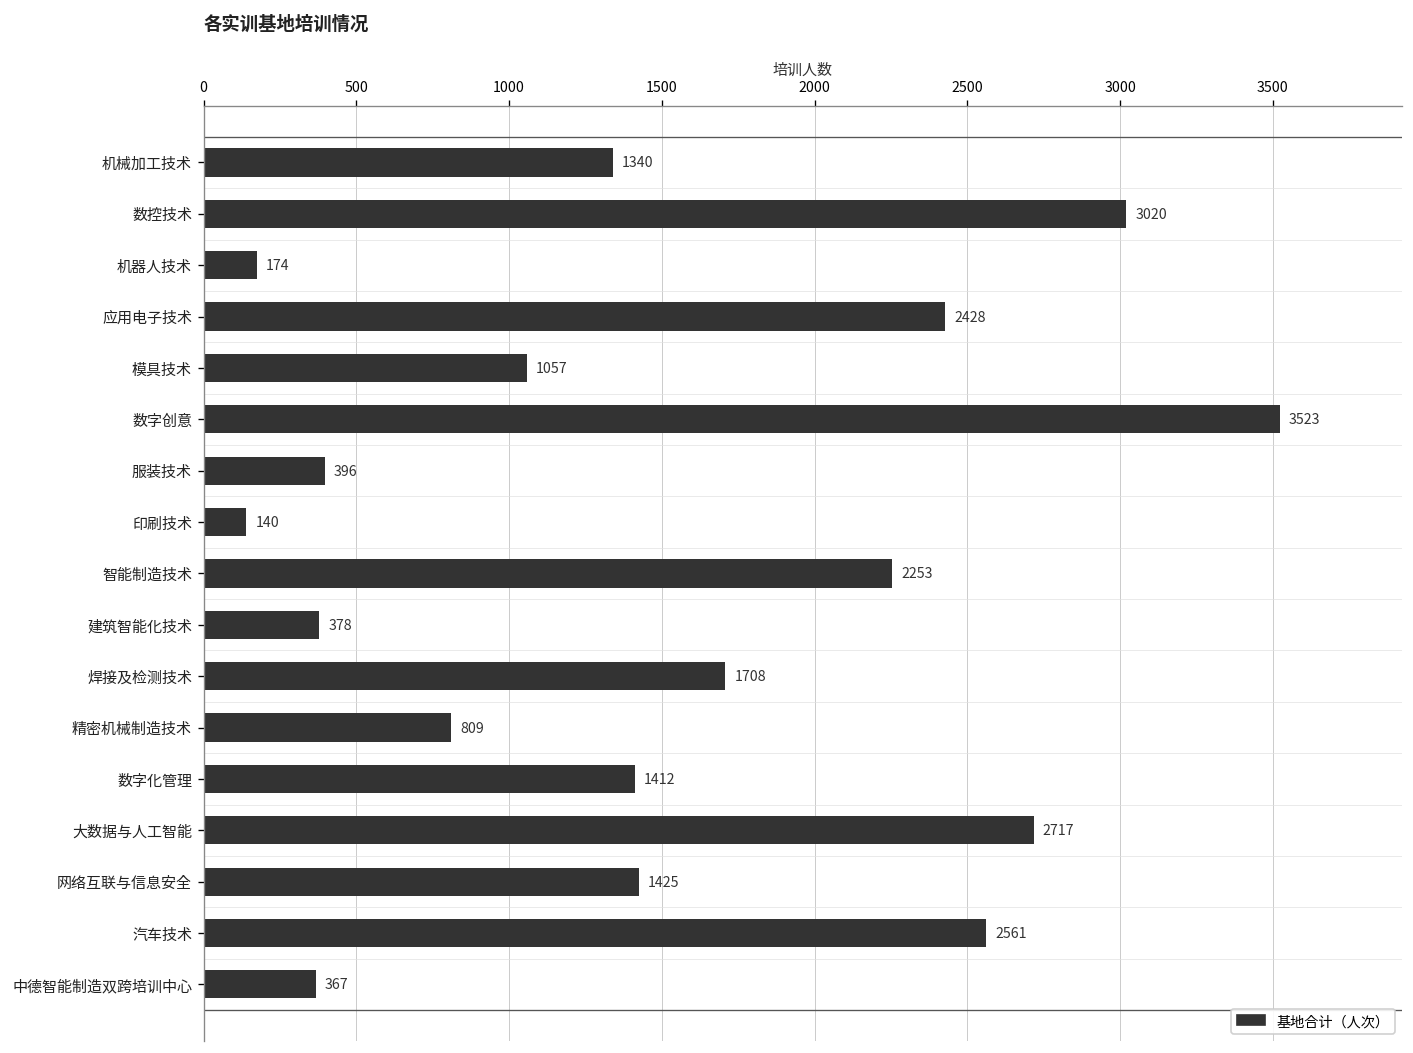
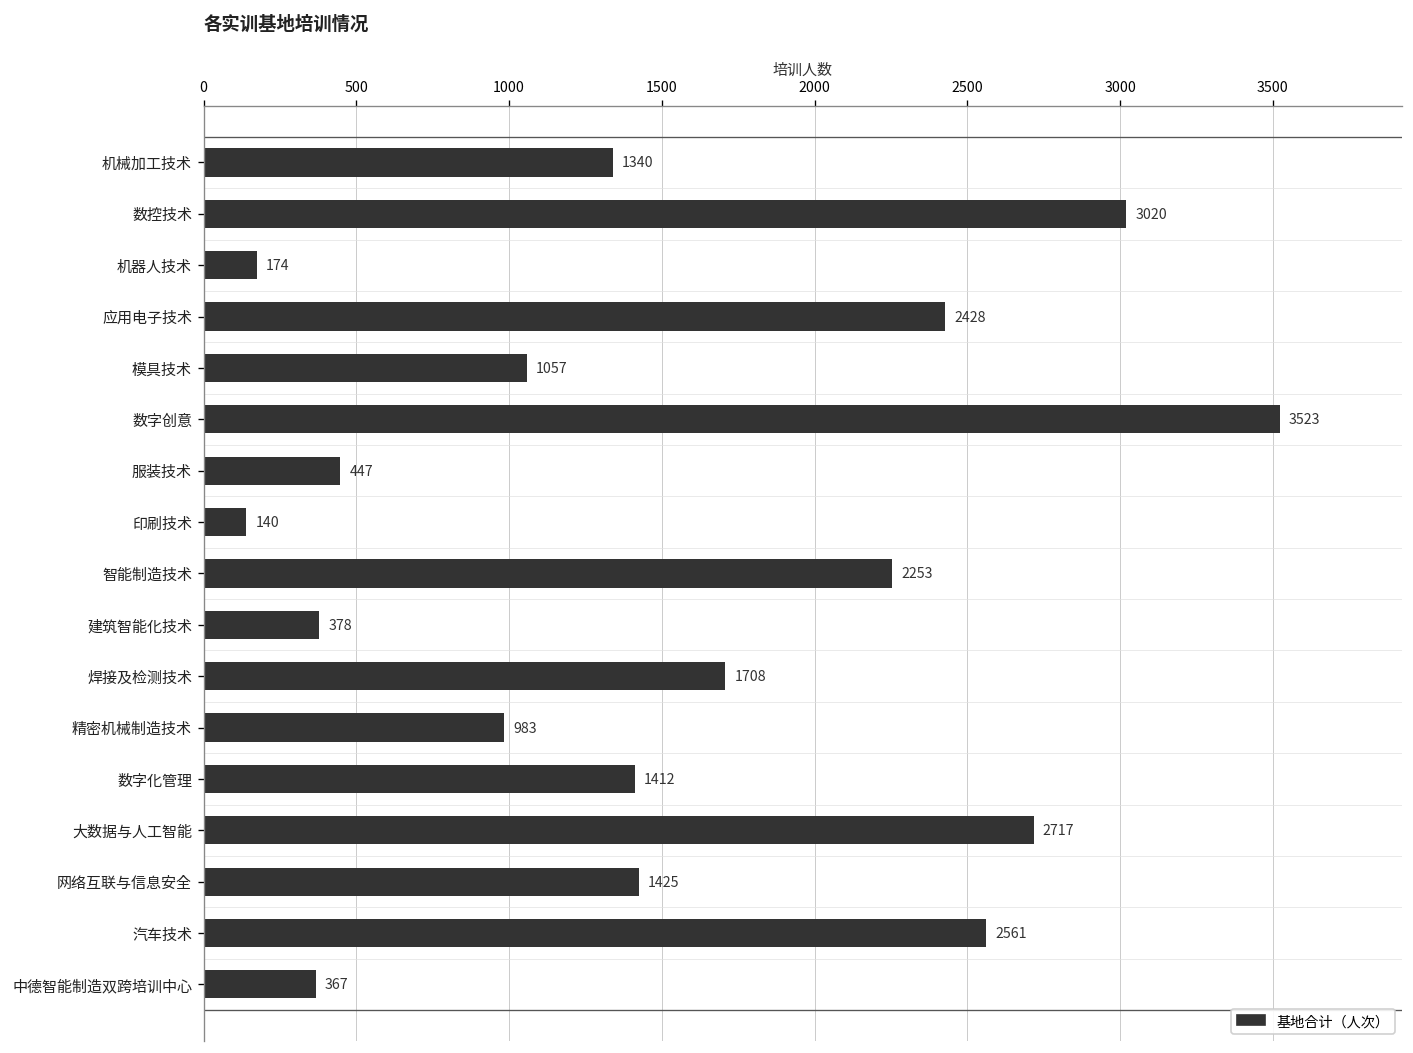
  {
    "机械加工技术": 1340,
    "数控技术": 3020,
    "机器人技术": 174,
    "应用电子技术": 2428,
    "模具技术": 1057,
    "数字创意": 3523,
-   "服装技术": 396,
+   "服装技术": 447,
    "印刷技术": 140,
    "智能制造技术": 2253,
    "建筑智能化技术": 378,
    "焊接及检测技术": 1708,
-   "精密机械制造技术": 809,
+   "精密机械制造技术": 983,
    "数字化管理": 1412,
    "大数据与人工智能": 2717,
    "网络互联与信息安全": 1425,
    "汽车技术": 2561,
    "中德智能制造双跨培训中心": 367
  }
